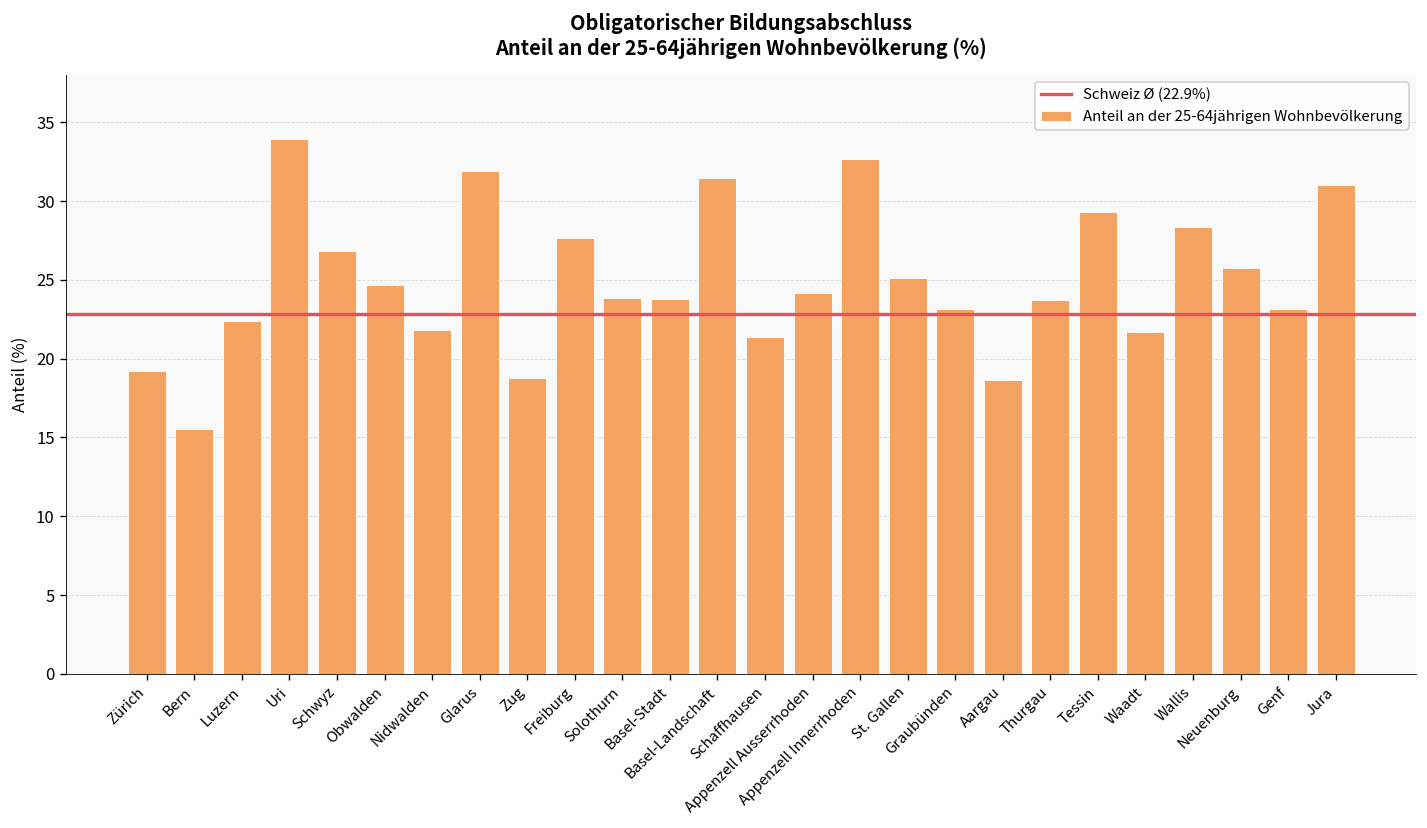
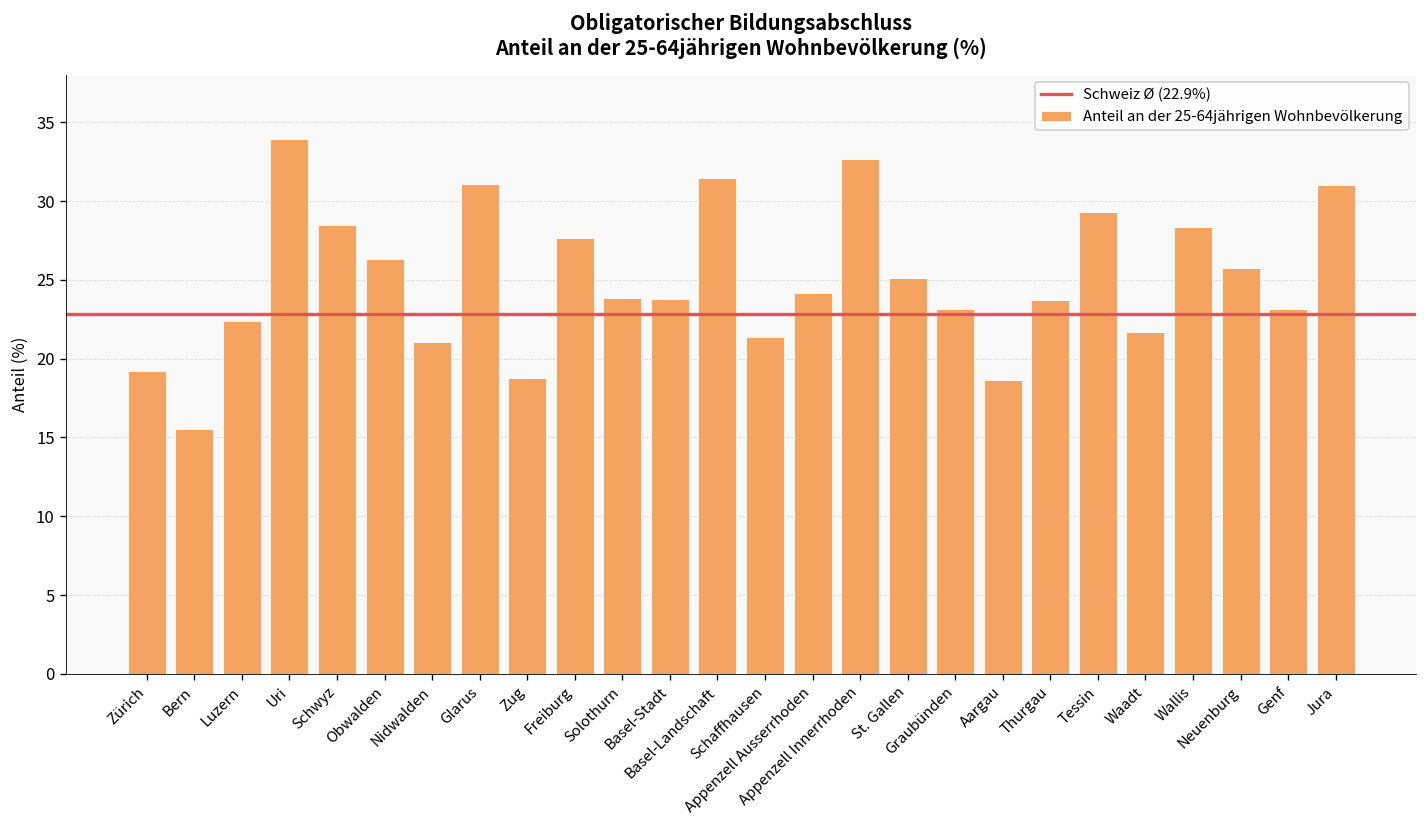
  {
    "Zürich": 19.2,
    "Bern": 15.5,
    "Luzern": 22.4,
    "Uri": 34.0,
-   "Schwyz": 26.8,
-   "Obwalden": 24.7,
-   "Nidwalden": 21.8,
-   "Glarus": 31.9,
+   "Schwyz": 28.5,
+   "Obwalden": 26.3,
+   "Nidwalden": 21.1,
+   "Glarus": 31.1,
    "Zug": 18.8,
    "Freiburg": 27.7,
    "Solothurn": 23.8,
    "Basel-Stadt": 23.8,
    "Basel-Landschaft": 31.5,
    "Schaffhausen": 21.4,
    "Appenzell Ausserrhoden": 24.2,
    "Appenzell Innerrhoden": 32.7,
    "St. Gallen": 25.1,
    "Graubünden": 23.2,
    "Aargau": 18.7,
    "Thurgau": 23.7,
    "Tessin": 29.3,
    "Waadt": 21.7,
    "Wallis": 28.4,
    "Neuenburg": 25.8,
    "Genf": 23.2,
    "Jura": 31.0
  }
